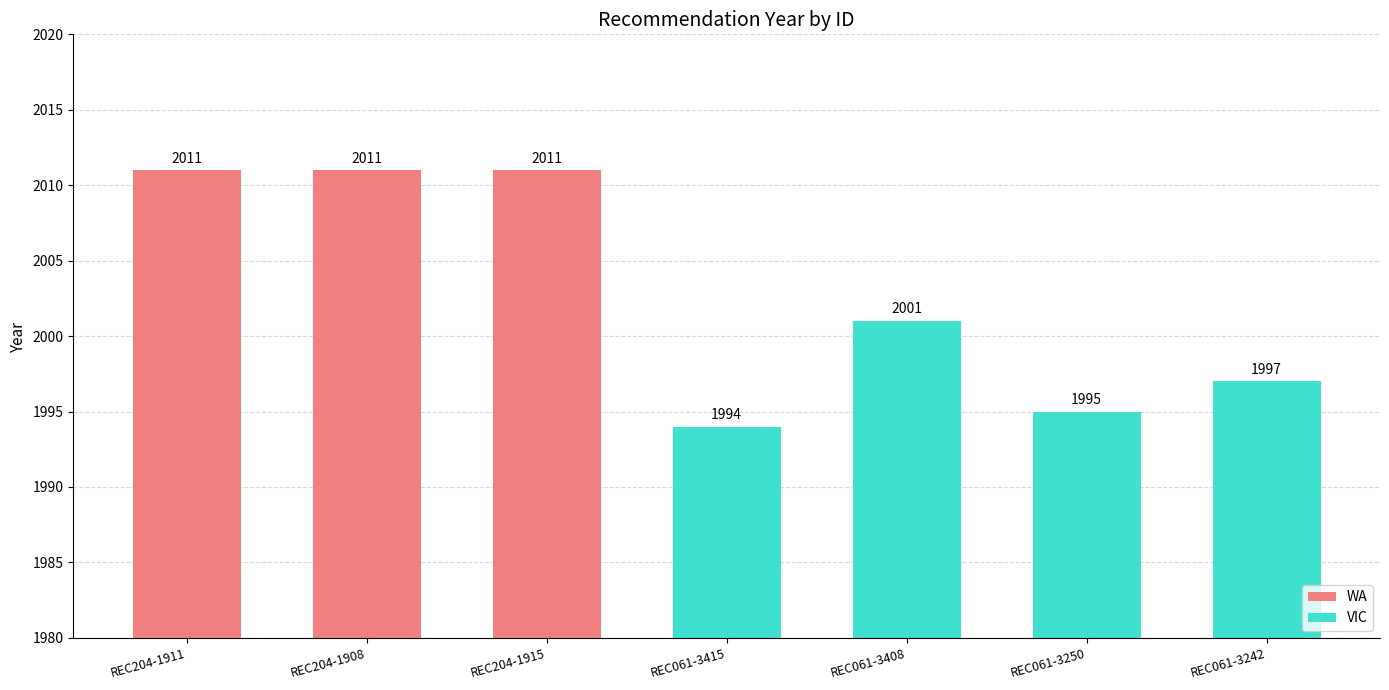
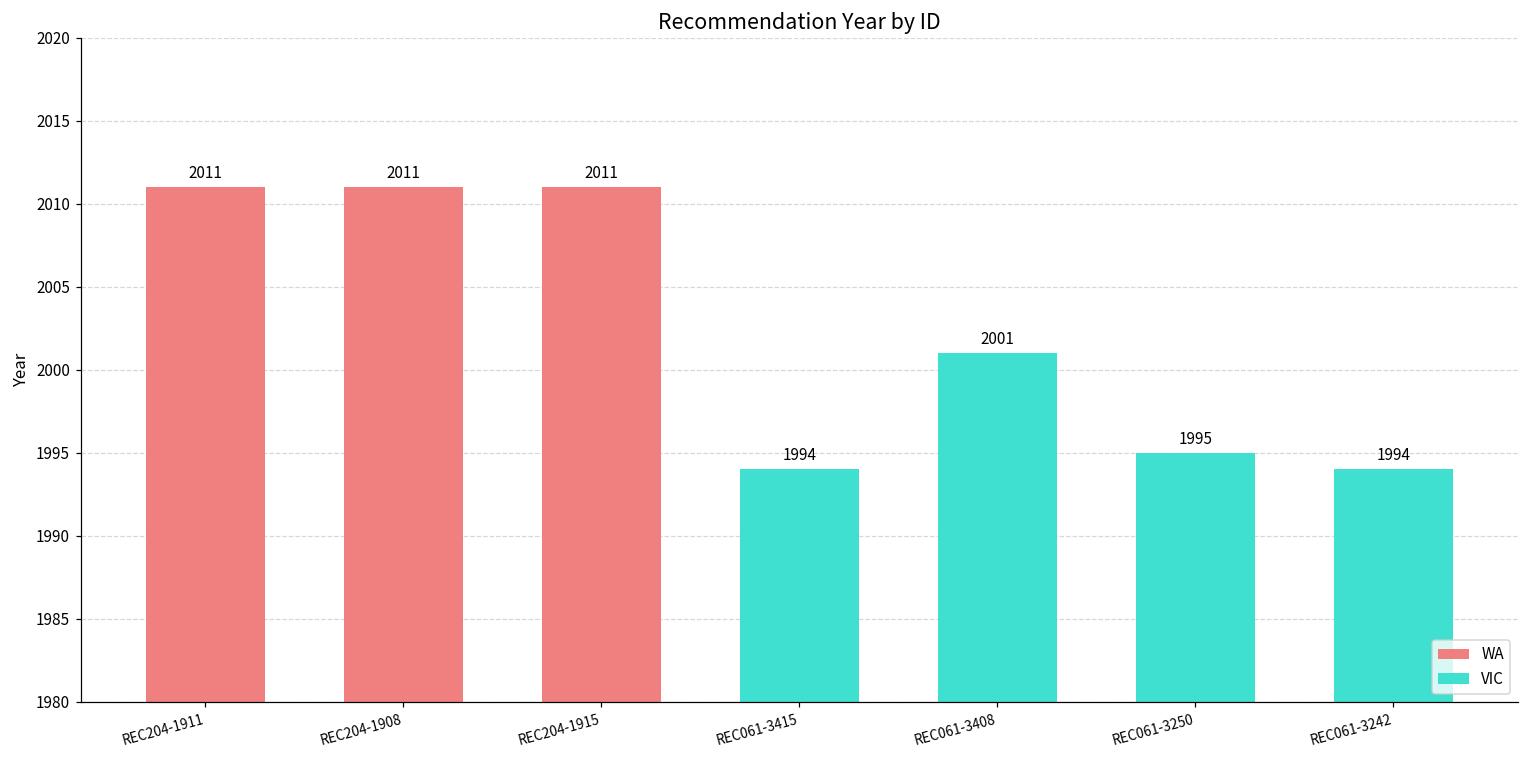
  {
    "REC204-1911": 2011,
    "REC204-1908": 2011,
    "REC204-1915": 2011,
    "REC061-3415": 1994,
    "REC061-3408": 2001,
    "REC061-3250": 1995,
-   "REC061-3242": 1997
+   "REC061-3242": 1994
  }
